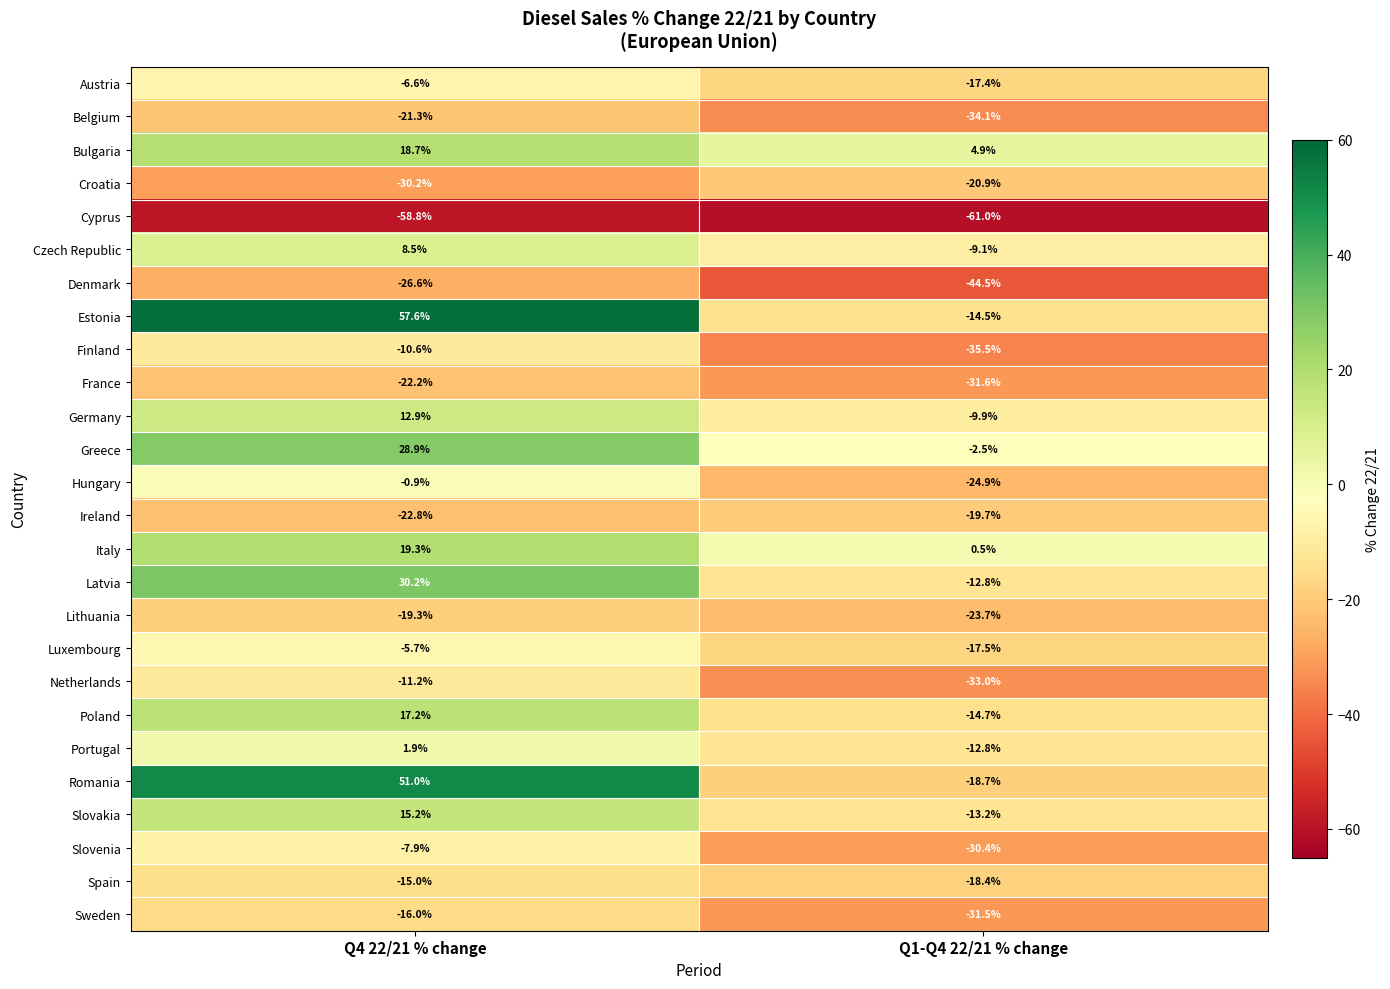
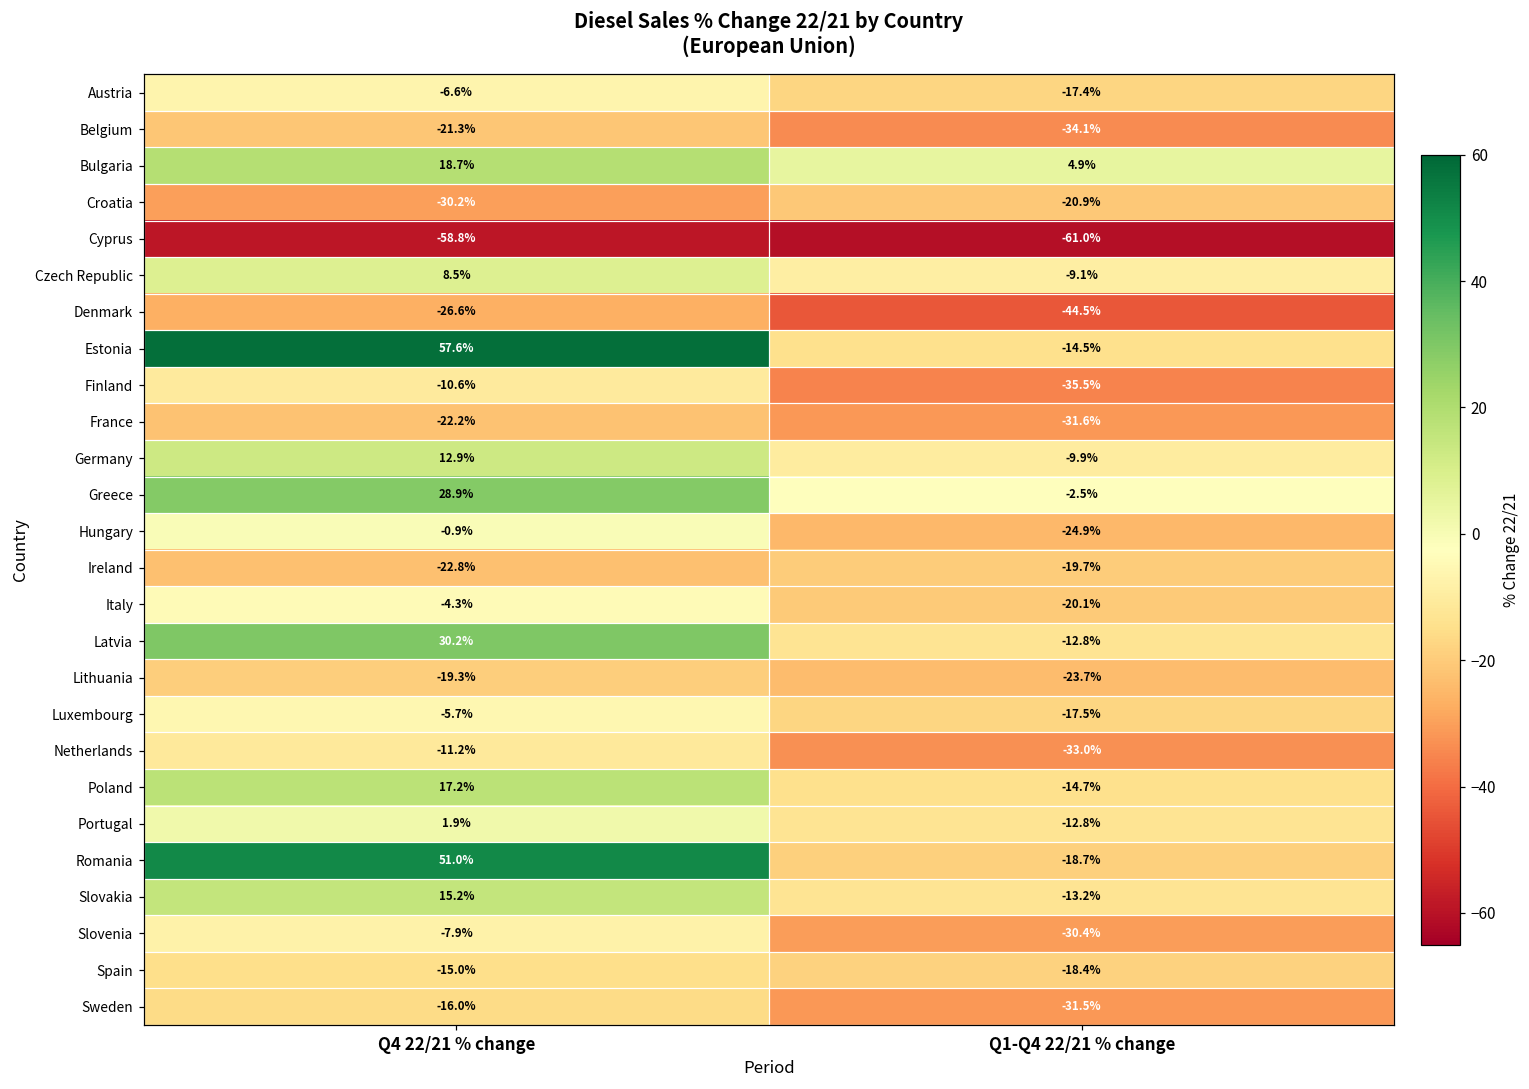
  {
    "Austria": {
      "Q4 22/21 % change": "-6.6%",
      "Q1-Q4 22/21 % change": "-17.4%"
    },
    "Belgium": {
      "Q4 22/21 % change": "-21.3%",
      "Q1-Q4 22/21 % change": "-34.1%"
    },
    "Bulgaria": {
      "Q4 22/21 % change": "18.7%",
      "Q1-Q4 22/21 % change": "4.9%"
    },
    "Croatia": {
      "Q4 22/21 % change": "-30.2%",
      "Q1-Q4 22/21 % change": "-20.9%"
    },
    "Cyprus": {
      "Q4 22/21 % change": "-58.8%",
      "Q1-Q4 22/21 % change": "-61.0%"
    },
    "Czech Republic": {
      "Q4 22/21 % change": "8.5%",
      "Q1-Q4 22/21 % change": "-9.1%"
    },
    "Denmark": {
      "Q4 22/21 % change": "-26.6%",
      "Q1-Q4 22/21 % change": "-44.5%"
    },
    "Estonia": {
      "Q4 22/21 % change": "57.6%",
      "Q1-Q4 22/21 % change": "-14.5%"
    },
    "Finland": {
      "Q4 22/21 % change": "-10.6%",
      "Q1-Q4 22/21 % change": "-35.5%"
    },
    "France": {
      "Q4 22/21 % change": "-22.2%",
      "Q1-Q4 22/21 % change": "-31.6%"
    },
    "Germany": {
      "Q4 22/21 % change": "12.9%",
      "Q1-Q4 22/21 % change": "-9.9%"
    },
    "Greece": {
      "Q4 22/21 % change": "28.9%",
      "Q1-Q4 22/21 % change": "-2.5%"
    },
    "Hungary": {
      "Q4 22/21 % change": "-0.9%",
      "Q1-Q4 22/21 % change": "-24.9%"
    },
    "Ireland": {
      "Q4 22/21 % change": "-22.8%",
      "Q1-Q4 22/21 % change": "-19.7%"
    },
    "Italy": {
-     "Q4 22/21 % change": "19.3%",
-     "Q1-Q4 22/21 % change": "0.5%"
+     "Q4 22/21 % change": "-4.3%",
+     "Q1-Q4 22/21 % change": "-20.1%"
    },
    "Latvia": {
      "Q4 22/21 % change": "30.2%",
      "Q1-Q4 22/21 % change": "-12.8%"
    },
    "Lithuania": {
      "Q4 22/21 % change": "-19.3%",
      "Q1-Q4 22/21 % change": "-23.7%"
    },
    "Luxembourg": {
      "Q4 22/21 % change": "-5.7%",
      "Q1-Q4 22/21 % change": "-17.5%"
    },
    "Netherlands": {
      "Q4 22/21 % change": "-11.2%",
      "Q1-Q4 22/21 % change": "-33.0%"
    },
    "Poland": {
      "Q4 22/21 % change": "17.2%",
      "Q1-Q4 22/21 % change": "-14.7%"
    },
    "Portugal": {
      "Q4 22/21 % change": "1.9%",
      "Q1-Q4 22/21 % change": "-12.8%"
    },
    "Romania": {
      "Q4 22/21 % change": "51.0%",
      "Q1-Q4 22/21 % change": "-18.7%"
    },
    "Slovakia": {
      "Q4 22/21 % change": "15.2%",
      "Q1-Q4 22/21 % change": "-13.2%"
    },
    "Slovenia": {
      "Q4 22/21 % change": "-7.9%",
      "Q1-Q4 22/21 % change": "-30.4%"
    },
    "Spain": {
      "Q4 22/21 % change": "-15.0%",
      "Q1-Q4 22/21 % change": "-18.4%"
    },
    "Sweden": {
      "Q4 22/21 % change": "-16.0%",
      "Q1-Q4 22/21 % change": "-31.5%"
    }
  }
